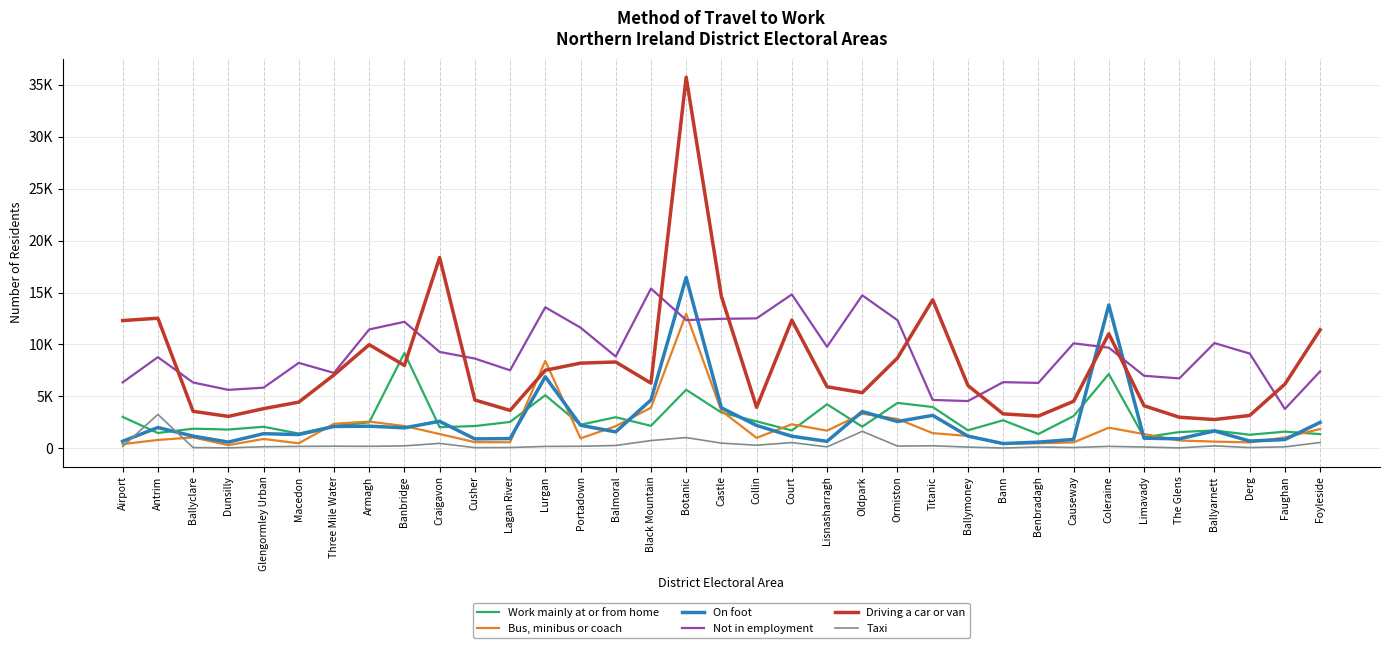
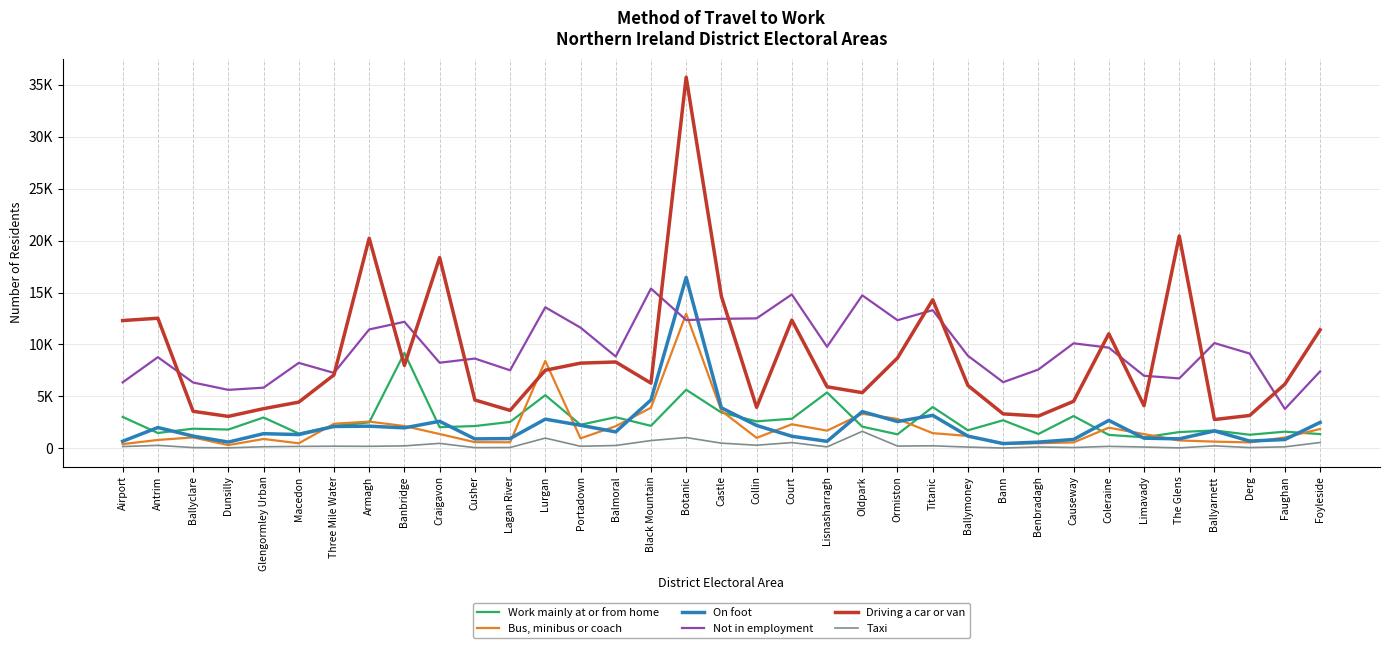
  {
    "Work mainly at or from home": {
      "Airport": 3000,
      "Antrim": 1500,
      "Ballyclare": 1900,
      "Dunsilly": 1800,
-     "Glengormley Urban": 2100,
+     "Glengormley Urban": 3000,
      "Banbridge": 9200,
      "Craigavon": 2000,
      "Cusher": 2100,
      "Lagan River": 2500,
      "Lurgan": 5100,
      "Balmoral": 3000,
      "Black Mountain": 2200,
      "Botanic": 5600,
      "Collin": 2600,
-     "Court": 1700,
-     "Lisnasharragh": 4200,
+     "Court": 2800,
+     "Lisnasharragh": 5400,
      "Oldpark": 2100,
-     "Ormiston": 4400,
+     "Ormiston": 1300,
      "Titanic": 4000,
      "Ballymoney": 1700,
      "Bann": 2700,
      "Benbradagh": 1400,
      "Causeway": 3100,
-     "Coleraine": 7100,
+     "Coleraine": 1300,
      "The Glens": 1600,
      "Derg": 1300,
      "Faughan": 1600,
      "Foyleside": 1400
    },
    "Bus, minibus or coach": {
      "Antrim": 800,
      "Dunsilly": 300,
      "Glengormley Urban": 900,
      "Macedon": 500,
      "Craigavon": 1400,
      "Cusher": 600,
      "Lagan River": 600,
      "Lurgan": 8400,
      "Portadown": 900,
      "Balmoral": 2100,
      "Black Mountain": 3900,
      "Botanic": 13000,
      "Collin": 1000,
      "Court": 2300,
      "Lisnasharragh": 1700,
      "Ormiston": 2800,
      "Titanic": 1500,
      "Causeway": 600,
      "Coleraine": 2000,
      "Limavady": 1400,
      "Ballyarnett": 600,
      "Foyleside": 1900
    },
    "On foot": {
      "Airport": 700,
      "Antrim": 2000,
      "Dunsilly": 600,
      "Glengormley Urban": 1400,
      "Armagh": 2100,
      "Craigavon": 2600,
      "Cusher": 900,
      "Lagan River": 900,
-     "Lurgan": 6900,
+     "Lurgan": 2800,
      "Balmoral": 1600,
      "Black Mountain": 4600,
      "Botanic": 16500,
      "Castle": 3900,
      "Collin": 2200,
      "Court": 1200,
      "Lisnasharragh": 700,
      "Ormiston": 2600,
      "Titanic": 3200,
      "Causeway": 800,
-     "Coleraine": 13800,
+     "Coleraine": 2700,
      "Foyleside": 2500
    },
    "Not in employment": {
      "Airport": 6300,
      "Antrim": 8800,
      "Ballyclare": 6300,
      "Dunsilly": 5600,
      "Glengormley Urban": 5800,
      "Macedon": 8200,
      "Armagh": 11400,
      "Banbridge": 12200,
-     "Craigavon": 9300,
+     "Craigavon": 8200,
      "Cusher": 8600,
      "Lagan River": 7500,
      "Lurgan": 13600,
      "Portadown": 11600,
      "Balmoral": 8800,
      "Black Mountain": 15400,
      "Botanic": 12300,
      "Castle": 12500,
      "Collin": 12500,
      "Court": 14800,
      "Lisnasharragh": 9800,
      "Oldpark": 14700,
      "Ormiston": 12300,
-     "Titanic": 4600,
-     "Ballymoney": 4500,
+     "Titanic": 13300,
+     "Ballymoney": 8900,
      "Bann": 6400,
-     "Benbradagh": 6300,
+     "Benbradagh": 7600,
      "Causeway": 10100,
      "Coleraine": 9700,
      "Limavady": 7000,
      "The Glens": 6700,
      "Ballyarnett": 10100,
      "Derg": 9100,
      "Faughan": 3800,
      "Foyleside": 7400
    },
    "Driving a car or van": {
      "Airport": 12300,
      "Antrim": 12500,
      "Ballyclare": 3600,
      "Dunsilly": 3100,
      "Glengormley Urban": 3800,
      "Macedon": 4400,
-     "Armagh": 10000,
+     "Armagh": 20200,
      "Banbridge": 8000,
      "Craigavon": 18400,
      "Cusher": 4600,
      "Lagan River": 3600,
      "Lurgan": 7500,
      "Portadown": 8200,
      "Balmoral": 8300,
      "Black Mountain": 6300,
      "Botanic": 35700,
      "Castle": 14600,
      "Collin": 3900,
      "Court": 12300,
      "Lisnasharragh": 5900,
      "Oldpark": 5400,
      "Ormiston": 8700,
      "Titanic": 14300,
      "Ballymoney": 6000,
      "Bann": 3300,
      "Benbradagh": 3100,
      "Causeway": 4500,
      "Coleraine": 11000,
      "Limavady": 4100,
-     "The Glens": 3000,
+     "The Glens": 20400,
      "Ballyarnett": 2800,
      "Derg": 3200,
      "Faughan": 6200,
      "Foyleside": 11400
    },
    "Taxi": {
-     "Antrim": 3300,
+     "Antrim": 300,
      "Ballyclare": 100,
      "Dunsilly": 0,
      "Glengormley Urban": 100,
      "Macedon": 200,
      "Three Mile Water": 200,
      "Armagh": 200,
      "Banbridge": 200,
      "Craigavon": 500,
      "Cusher": 100,
      "Lagan River": 100,
-     "Lurgan": 200,
+     "Lurgan": 1000,
      "Portadown": 200,
      "Balmoral": 300,
      "Black Mountain": 700,
      "Botanic": 1000,
      "Castle": 500,
      "Collin": 300,
      "Court": 500,
      "Lisnasharragh": 100,
      "Oldpark": 1600,
      "Ormiston": 200,
      "Titanic": 200,
      "Ballymoney": 100,
      "Bann": 0,
      "Benbradagh": 100,
      "Causeway": 100,
      "Coleraine": 200,
      "Limavady": 100,
      "The Glens": 0,
      "Ballyarnett": 200,
      "Derg": 100,
      "Faughan": 100,
      "Foyleside": 500
    }
  }
